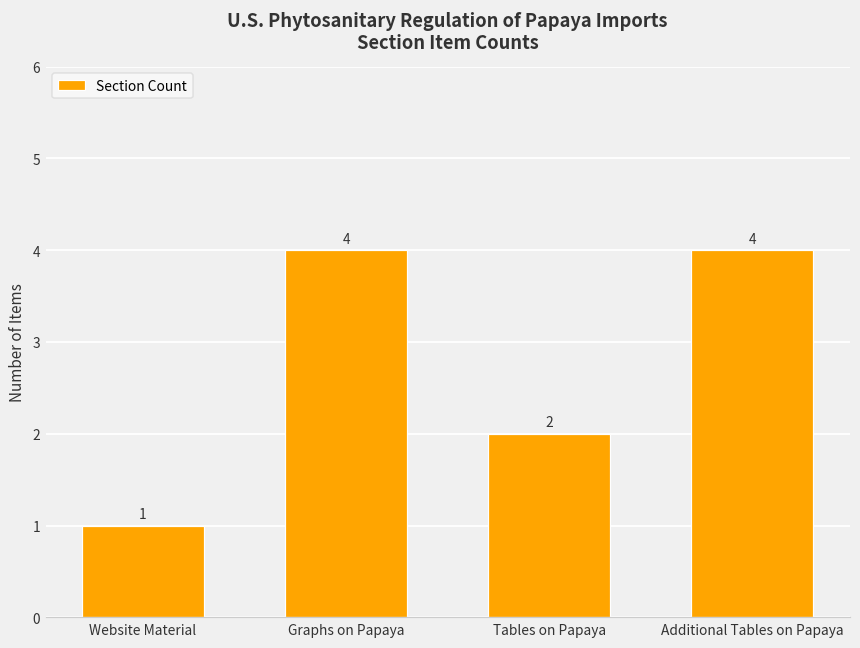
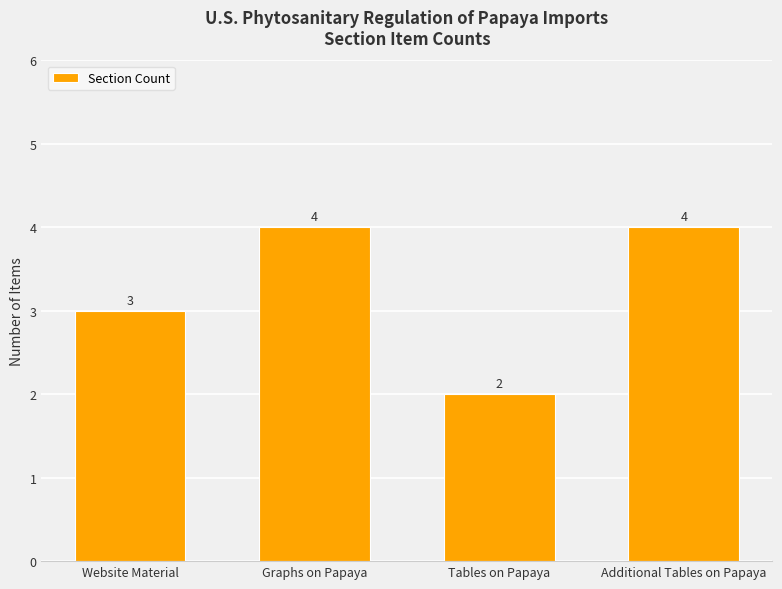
  {
-   "Website Material": 1,
+   "Website Material": 3,
    "Graphs on Papaya": 4,
    "Tables on Papaya": 2,
    "Additional Tables on Papaya": 4
  }
